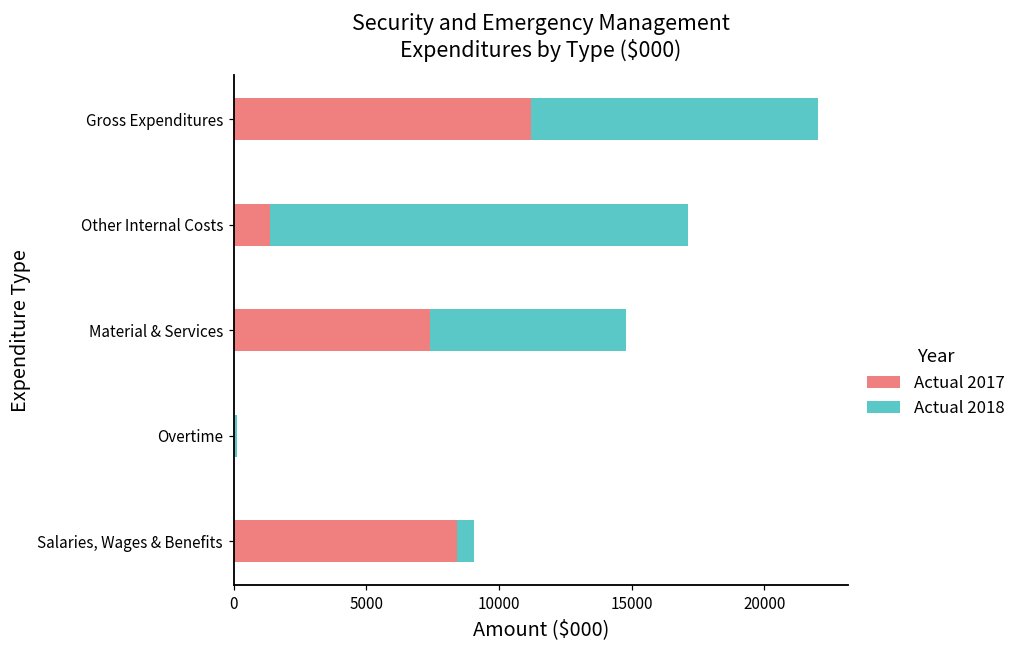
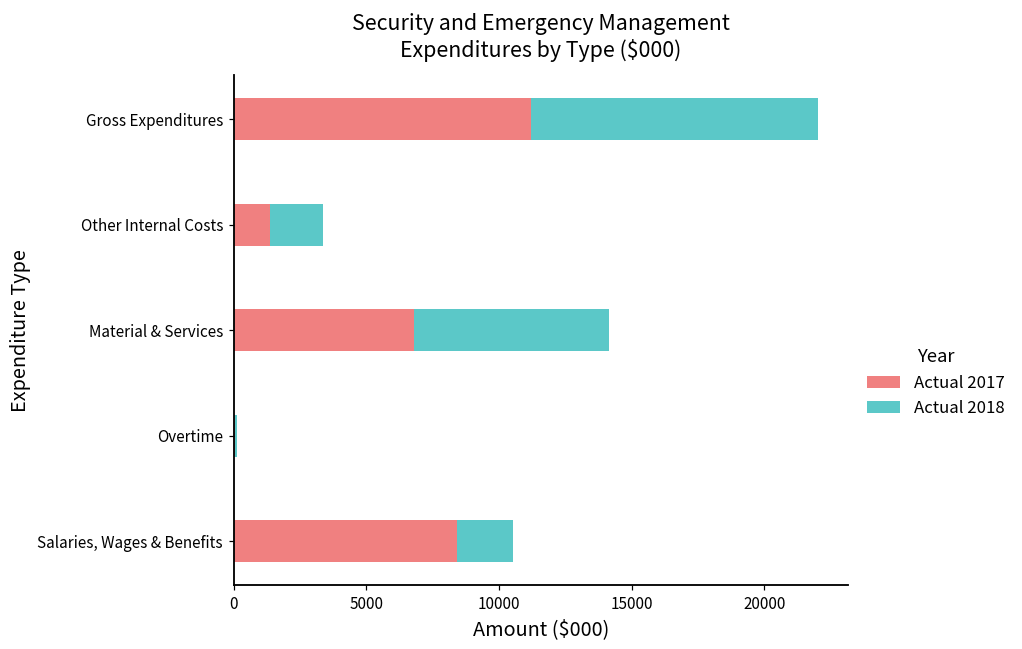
  {
    "Actual 2017": {
      "Gross Expenditures": 11200,
      "Other Internal Costs": 1400,
-     "Material & Services": 7400,
+     "Material & Services": 6800,
      "Salaries, Wages & Benefits": 8400
    },
    "Actual 2018": {
      "Gross Expenditures": 10800,
-     "Other Internal Costs": 15800,
+     "Other Internal Costs": 2000,
      "Material & Services": 7400,
-     "Salaries, Wages & Benefits": 600
+     "Salaries, Wages & Benefits": 2100
    }
  }
